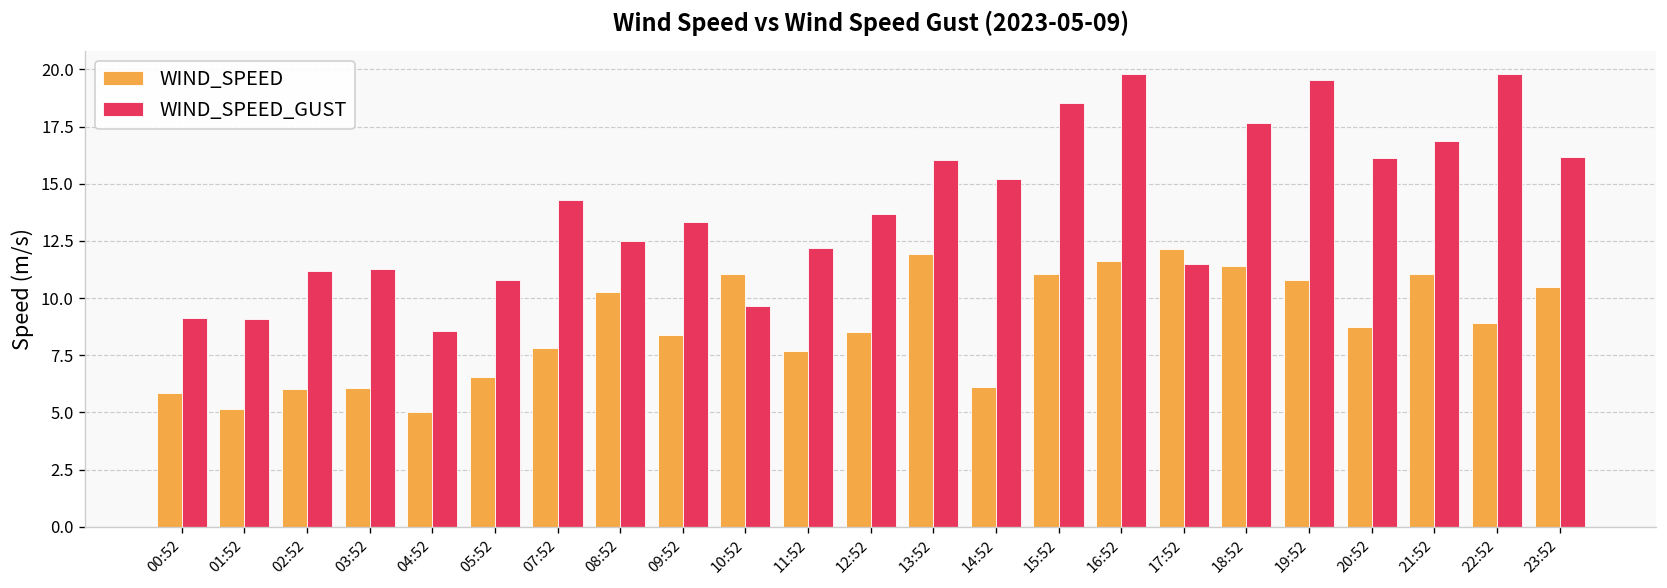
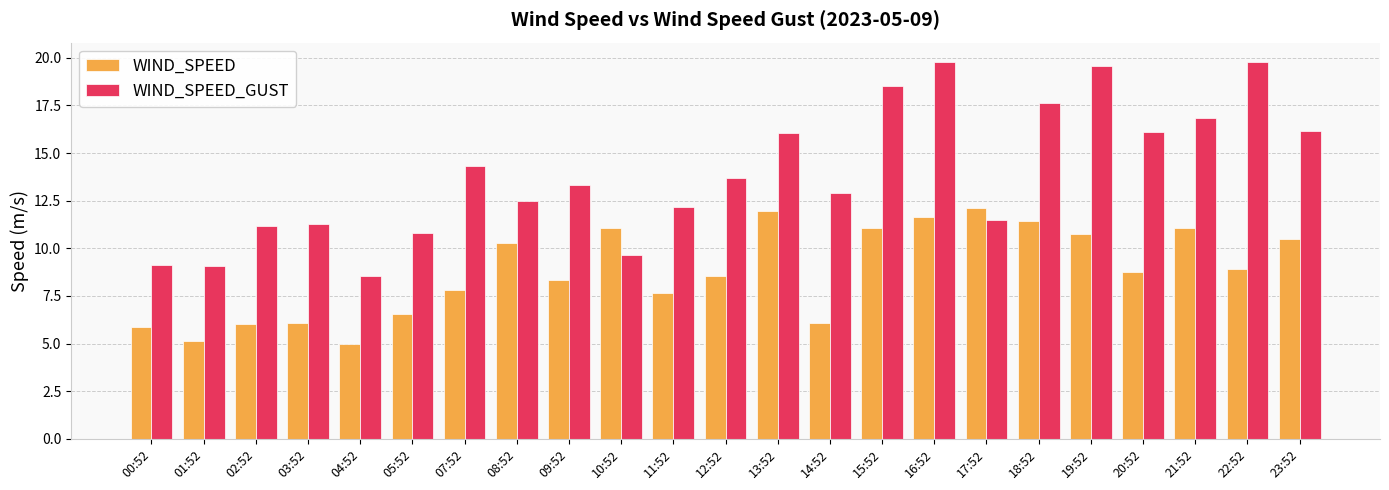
  {
    "WIND_SPEED": {
      "00:52": 5.9,
      "01:52": 5.1,
      "02:52": 6.0,
      "03:52": 6.1,
      "04:52": 5.0,
      "05:52": 6.6,
      "07:52": 7.8,
      "08:52": 10.3,
      "09:52": 8.4,
      "10:52": 11.1,
      "11:52": 7.7,
      "12:52": 8.5,
      "13:52": 11.9,
      "14:52": 6.1,
      "15:52": 11.1,
      "16:52": 11.6,
      "17:52": 12.1,
      "18:52": 11.4,
      "19:52": 10.8,
      "20:52": 8.7,
      "21:52": 11.1,
      "22:52": 8.9,
      "23:52": 10.5
    },
    "WIND_SPEED_GUST": {
      "00:52": 9.1,
      "01:52": 9.1,
      "02:52": 11.2,
      "03:52": 11.3,
      "04:52": 8.6,
      "05:52": 10.8,
      "07:52": 14.3,
      "08:52": 12.5,
      "09:52": 13.3,
      "10:52": 9.7,
      "11:52": 12.2,
      "12:52": 13.7,
      "13:52": 16.1,
-     "14:52": 15.2,
+     "14:52": 12.9,
      "15:52": 18.5,
      "16:52": 19.8,
      "17:52": 11.5,
      "18:52": 17.6,
      "19:52": 19.5,
      "20:52": 16.1,
      "21:52": 16.9,
      "22:52": 19.8,
      "23:52": 16.1
    }
  }
